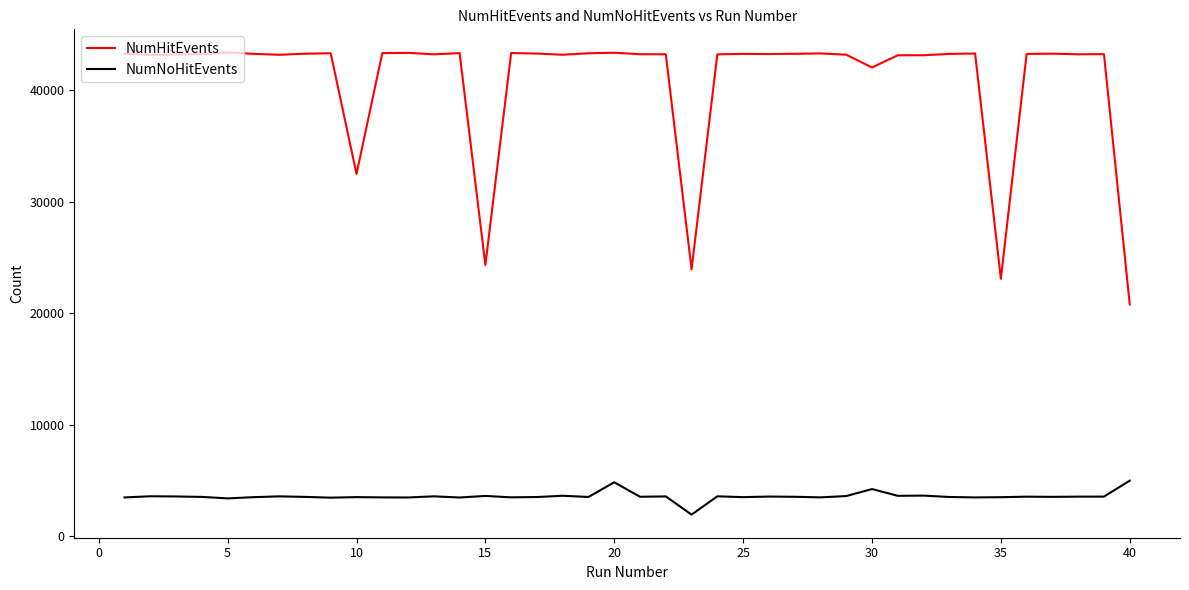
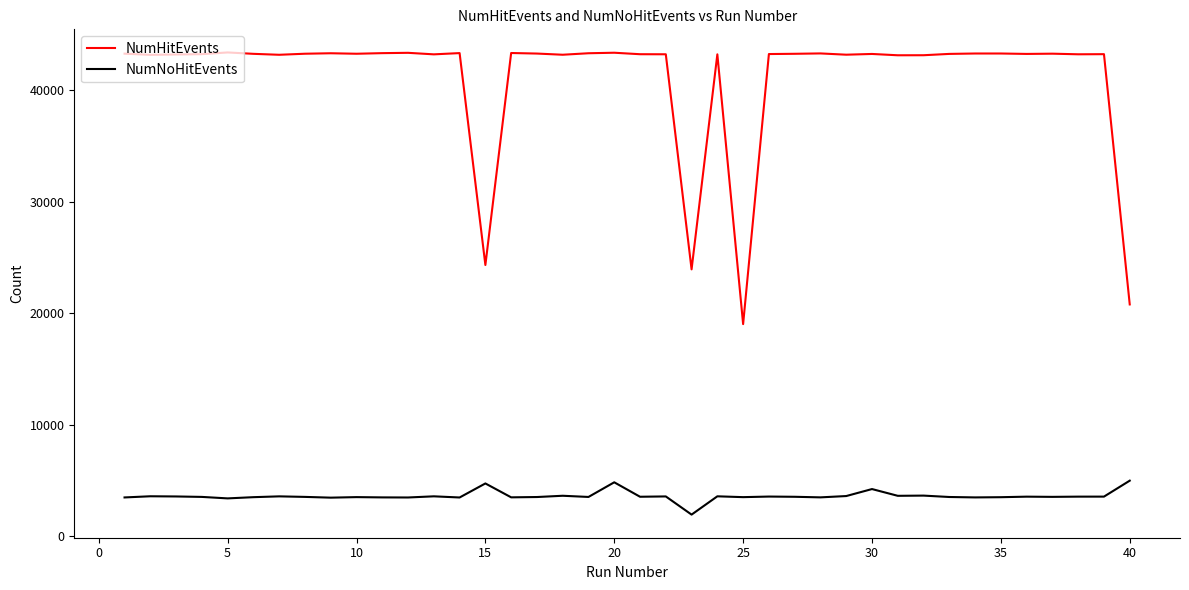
  {
    "NumHitEvents": {
-     "10": 32500,
+     "10": 43300,
      "15": 24300,
      "20": 43400,
-     "25": 43300,
-     "30": 42000,
-     "35": 23100,
+     "25": 19000,
+     "30": 43300,
+     "35": 43300,
      "40": 20800
    },
    "NumNoHitEvents": {
      "5": 3400,
      "10": 3500,
-     "15": 3600,
+     "15": 4700,
      "20": 4800,
      "25": 3500,
      "30": 4200,
      "35": 3500,
      "40": 5000
    }
  }
